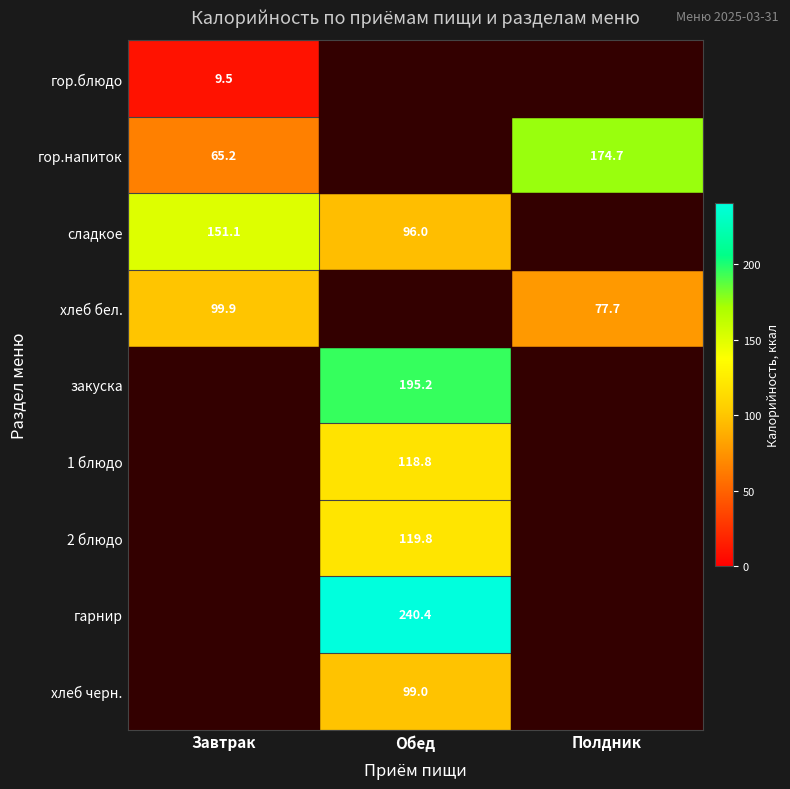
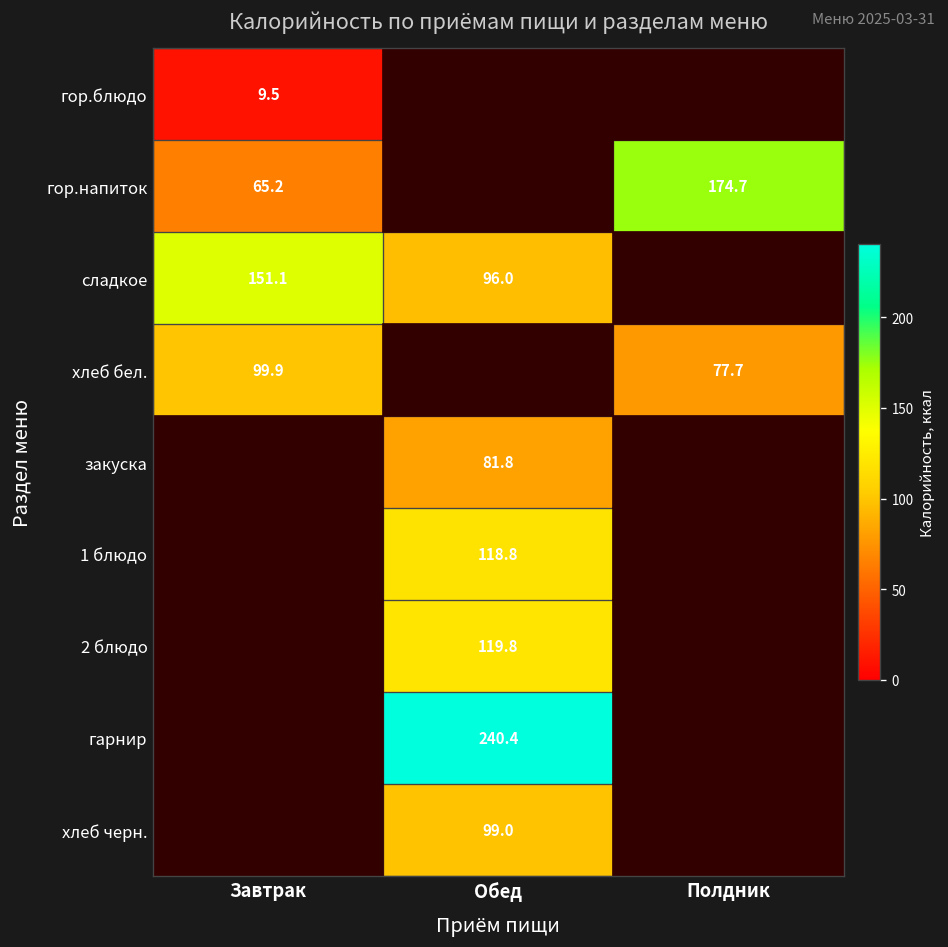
  {
    "гор.блюдо": {
      "Завтрак": 9.5
    },
    "гор.напиток": {
      "Завтрак": 65.2,
      "Полдник": 174.7
    },
    "сладкое": {
      "Завтрак": 151.1,
      "Обед": 96.0
    },
    "хлеб бел.": {
      "Завтрак": 99.9,
      "Полдник": 77.7
    },
    "закуска": {
-     "Обед": 195.2
+     "Обед": 81.8
    },
    "1 блюдо": {
      "Обед": 118.8
    },
    "2 блюдо": {
      "Обед": 119.8
    },
    "гарнир": {
      "Обед": 240.4
    },
    "хлеб черн.": {
      "Обед": 99.0
    }
  }
